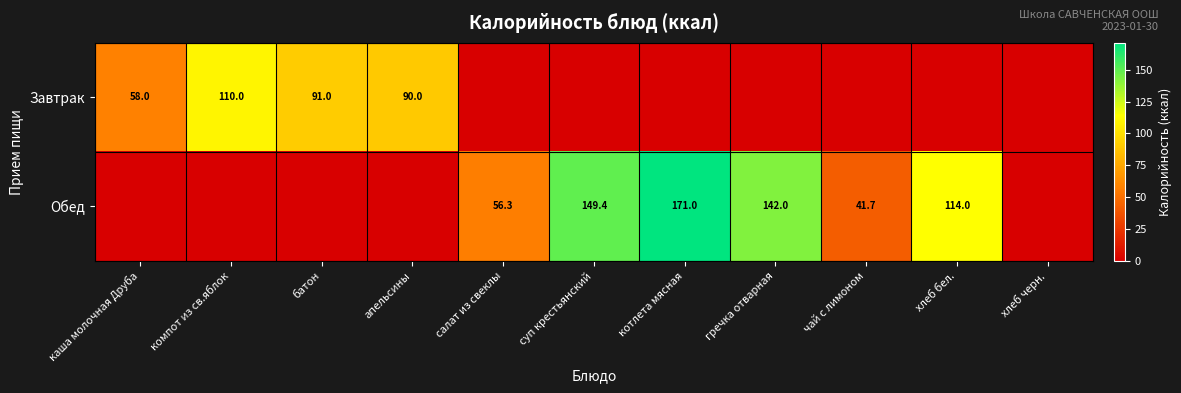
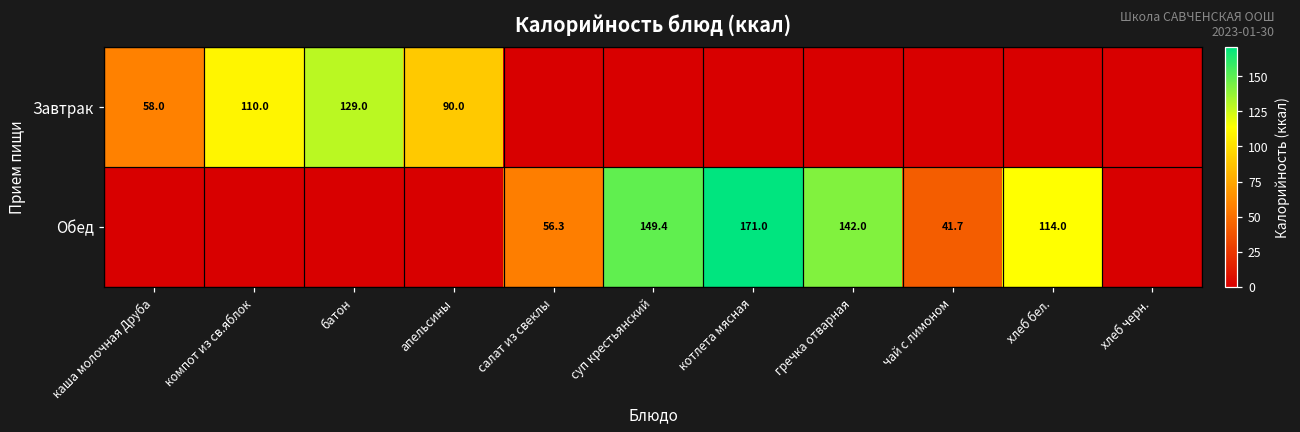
  {
    "Завтрак": {
      "каша молочная Друба": 58.0,
      "компот из св.яблок": 110.0,
-     "батон": 91.0,
+     "батон": 129.0,
      "апельсины": 90.0
    },
    "Обед": {
      "салат из свеклы": 56.3,
      "суп крестьянский": 149.4,
      "котлета мясная": 171.0,
      "гречка отварная": 142.0,
      "чай с лимоном": 41.7,
      "хлеб бел.": 114.0
    }
  }
